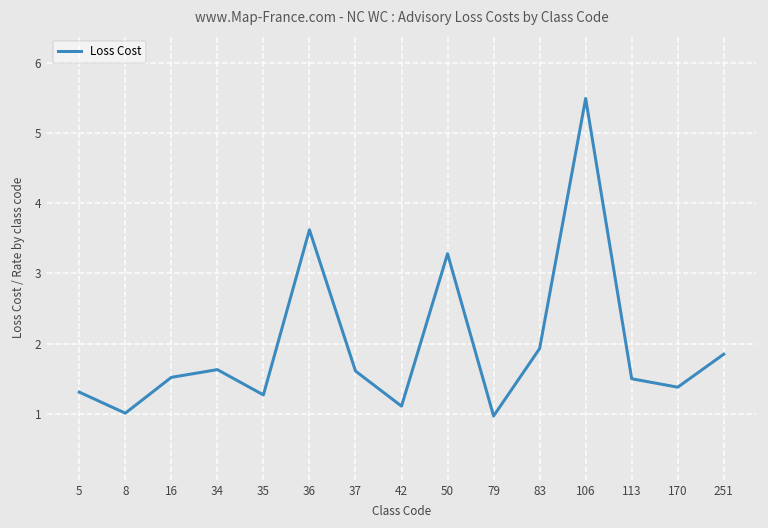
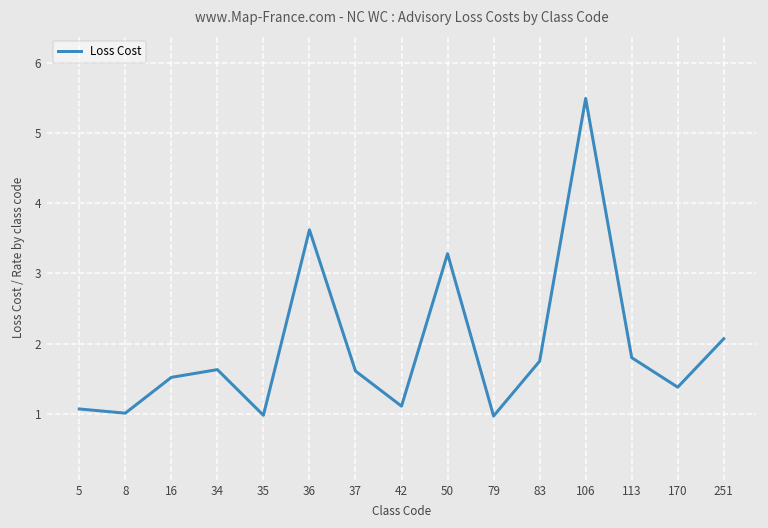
  {
-   "5": 1.3,
+   "5": 1.1,
    "8": 1.0,
    "16": 1.5,
    "34": 1.6,
-   "35": 1.3,
+   "35": 1.0,
    "36": 3.6,
    "37": 1.6,
    "42": 1.1,
    "50": 3.3,
    "79": 1.0,
-   "83": 1.9,
+   "83": 1.8,
    "106": 5.5,
-   "113": 1.5,
+   "113": 1.8,
    "170": 1.4,
-   "251": 1.9
+   "251": 2.1
  }
